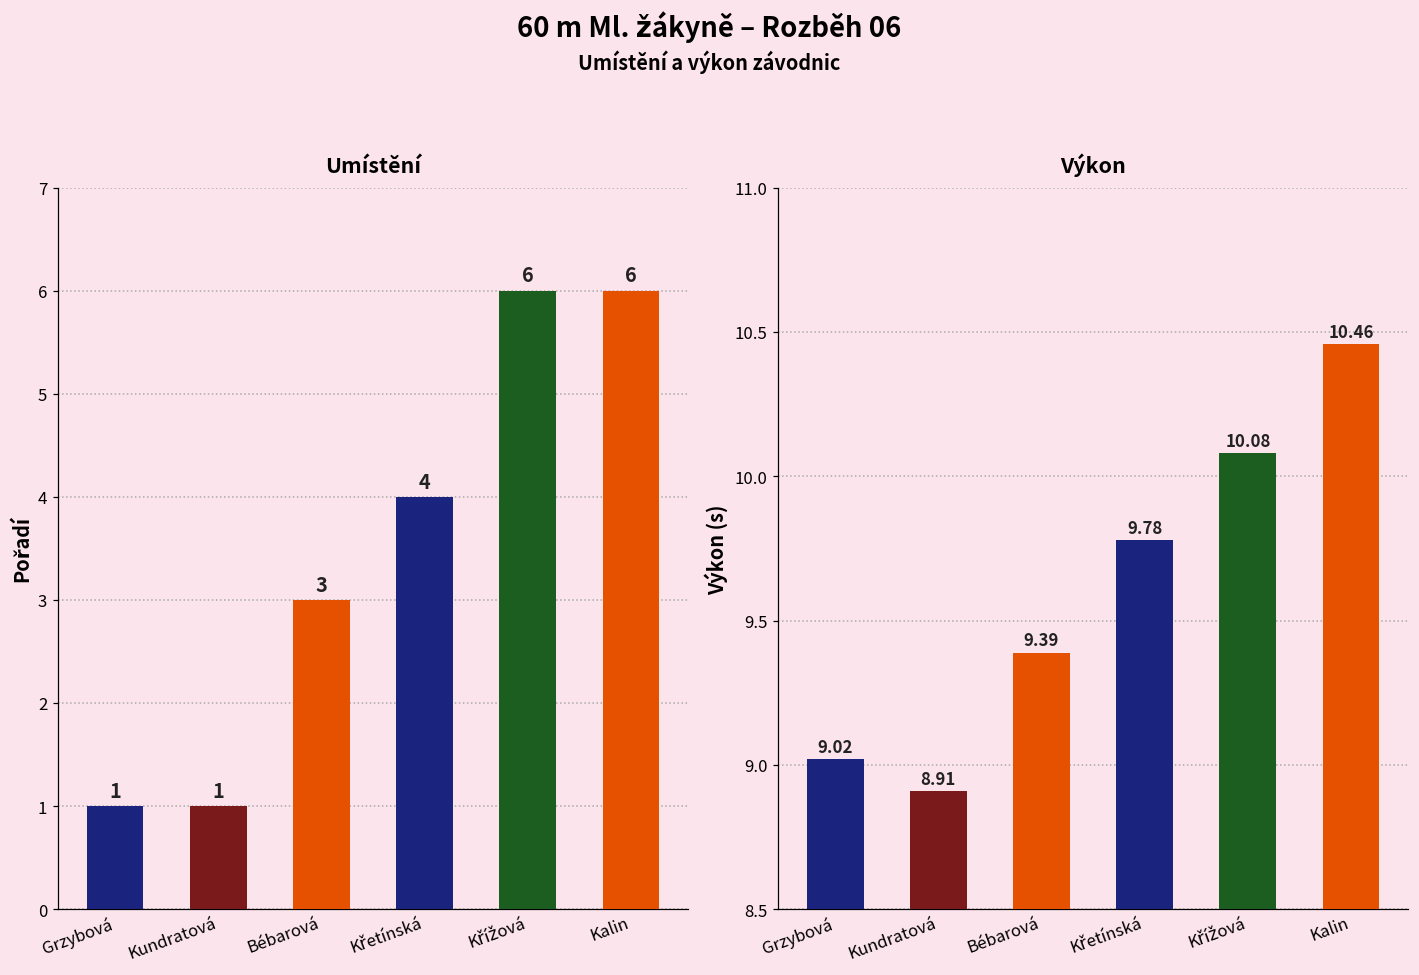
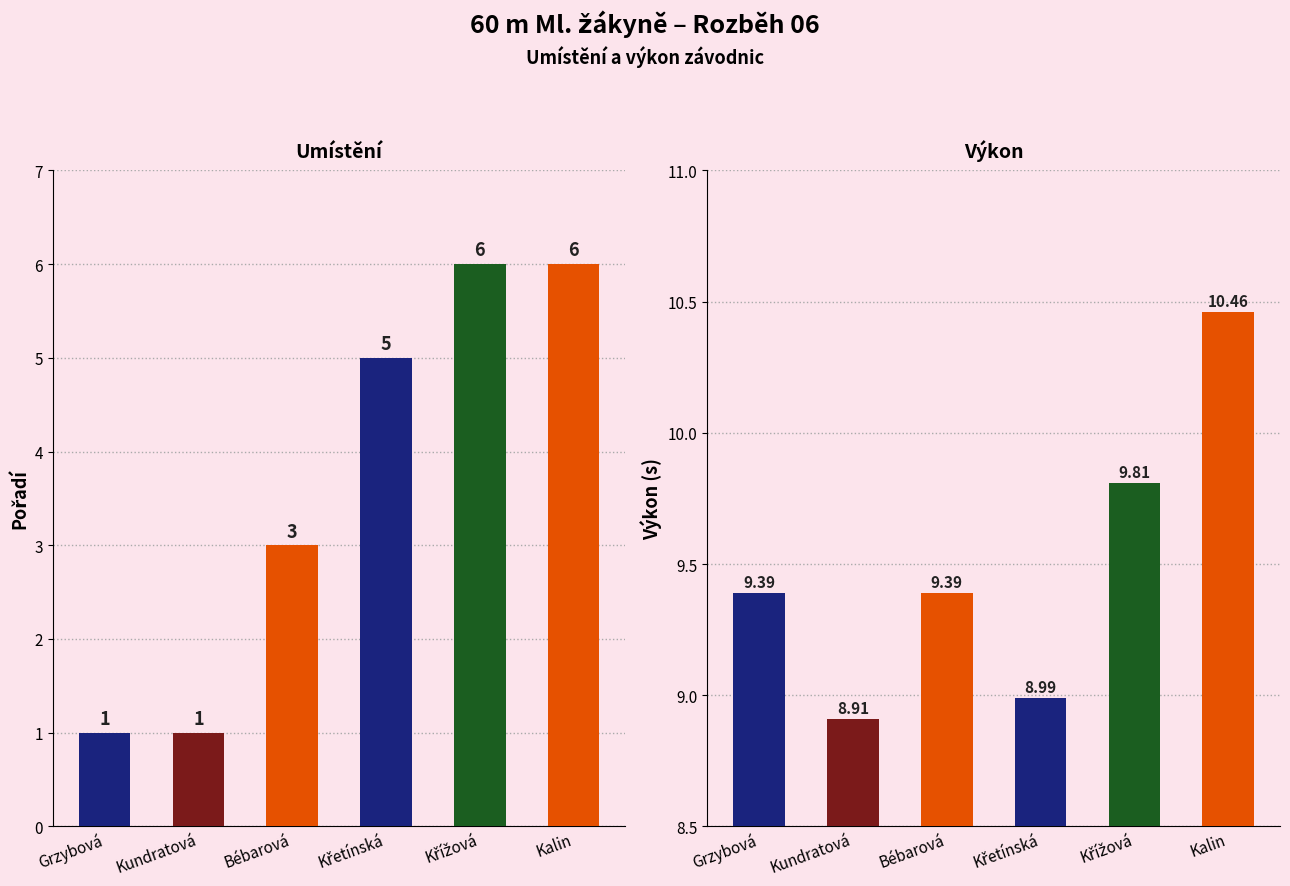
  {
    "Umístění": {
      "Grzybová": 1,
      "Kundratová": 1,
      "Bébarová": 3,
-     "Křetínská": 4,
+     "Křetínská": 5,
      "Křížová": 6,
      "Kalin": 6
    },
    "Výkon": {
-     "Grzybová": 9.02,
+     "Grzybová": 9.39,
      "Kundratová": 8.91,
      "Bébarová": 9.39,
-     "Křetínská": 9.78,
-     "Křížová": 10.08,
+     "Křetínská": 8.99,
+     "Křížová": 9.81,
      "Kalin": 10.46
    }
  }
